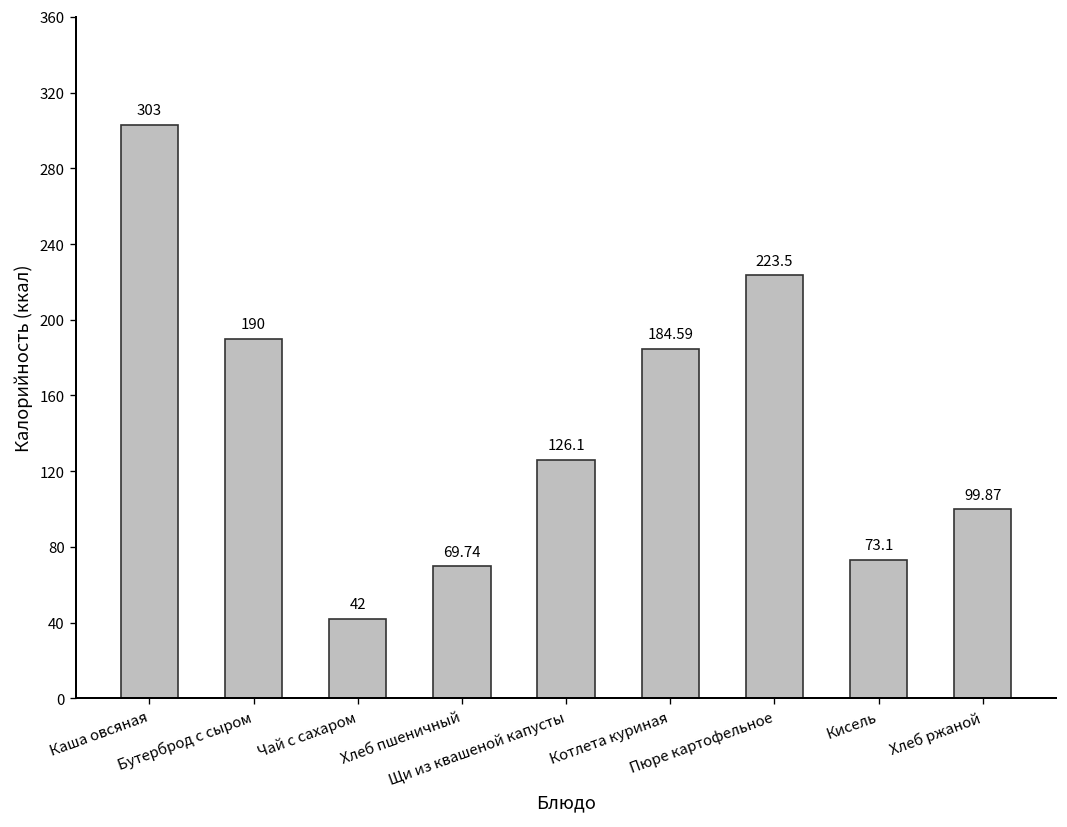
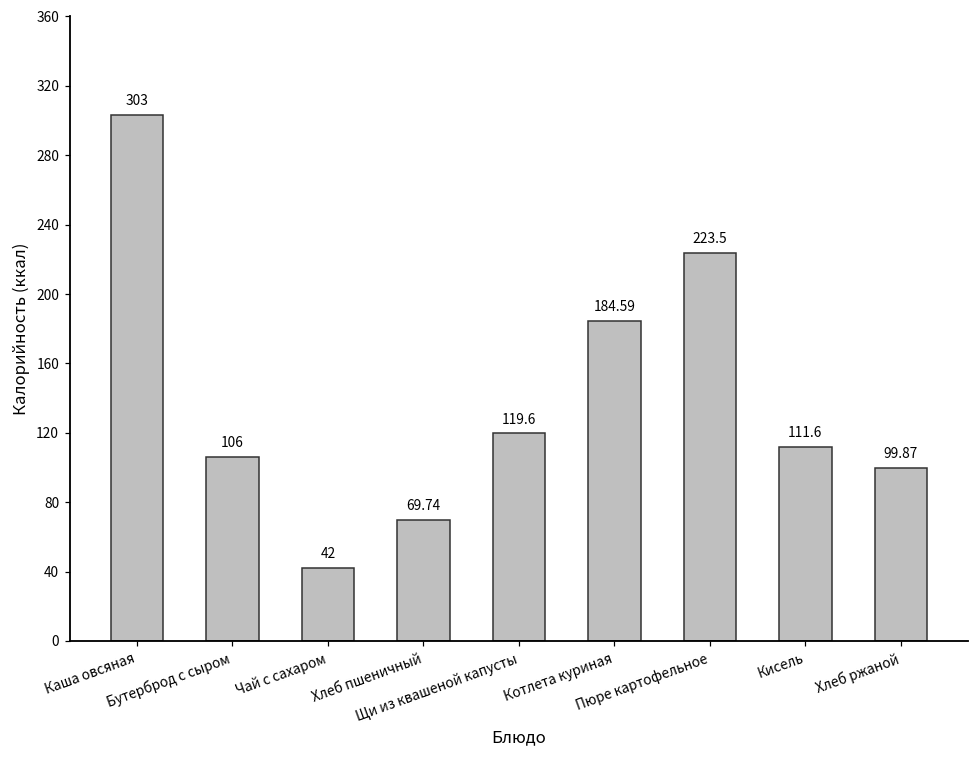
  {
    "Каша овсяная": 303,
-   "Бутерброд с сыром": 190,
+   "Бутерброд с сыром": 106,
    "Чай с сахаром": 42,
    "Хлеб пшеничный": 69.74,
-   "Щи из квашеной капусты": 126.1,
+   "Щи из квашеной капусты": 119.6,
    "Котлета куриная": 184.59,
    "Пюре картофельное": 223.5,
-   "Кисель": 73.1,
+   "Кисель": 111.6,
    "Хлеб ржаной": 99.87
  }
